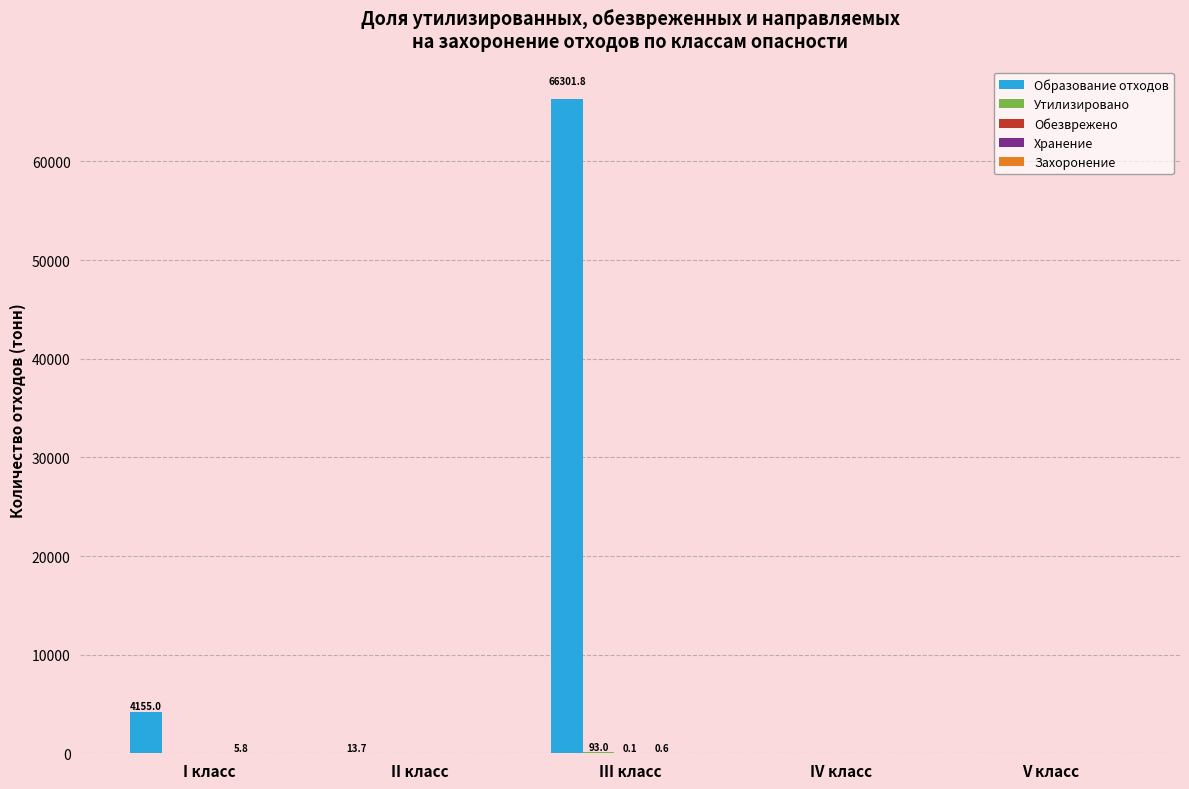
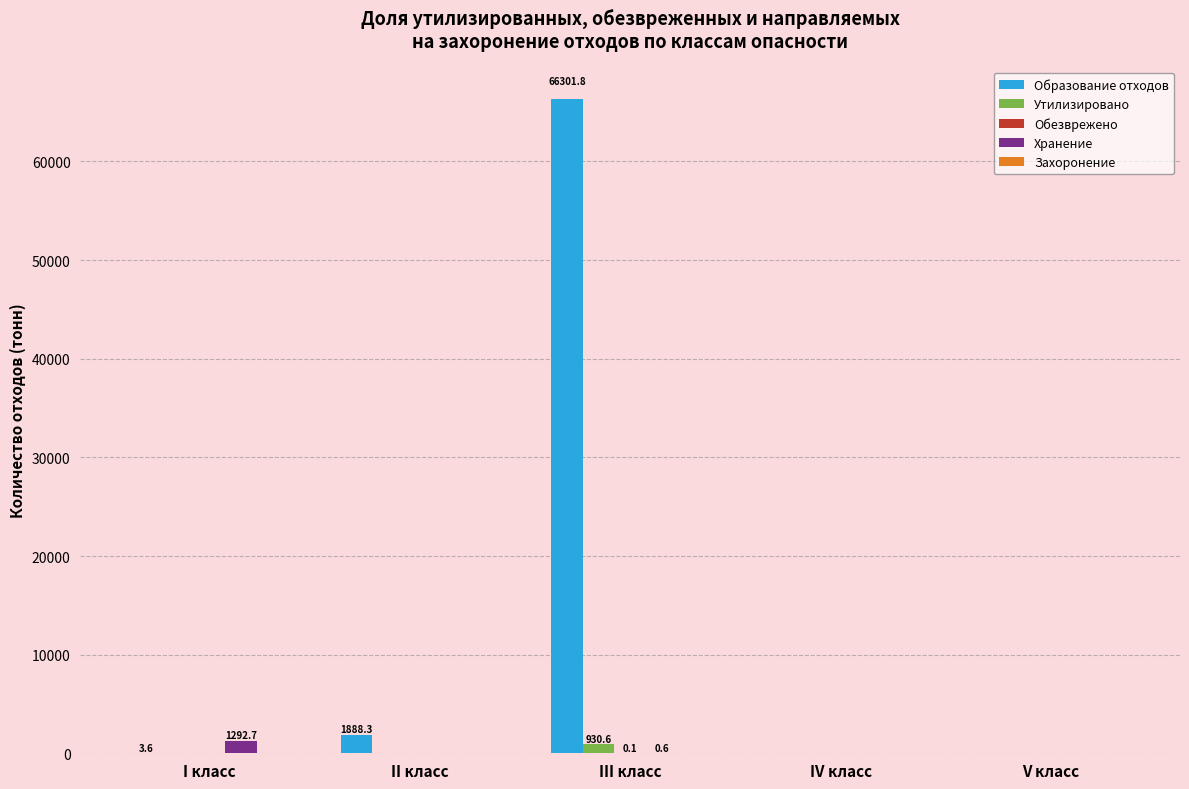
  {
    "Образование отходов": {
-     "I класс": 4155.0,
-     "II класс": 13.7,
+     "I класс": 3.6,
+     "II класс": 1888.3,
      "III класс": 66301.8
    },
    "Утилизировано": {
-     "III класс": 93.0
+     "III класс": 930.6
    },
    "Обезврежено": {
      "III класс": 0.1
    },
    "Хранение": {
-     "I класс": 5.8,
+     "I класс": 1292.7,
      "III класс": 0.6
    },
    "Захоронение": {
      "I класс": 0,
      "II класс": 0,
      "III класс": 0,
      "IV класс": 0,
      "V класс": 0
    }
  }
